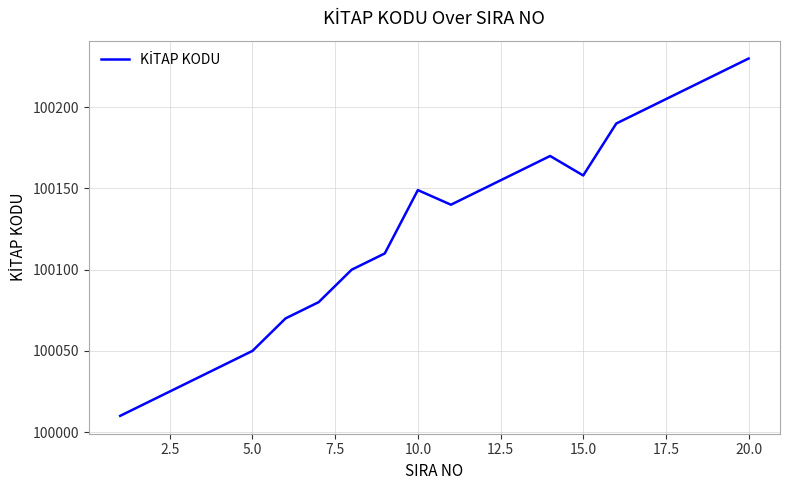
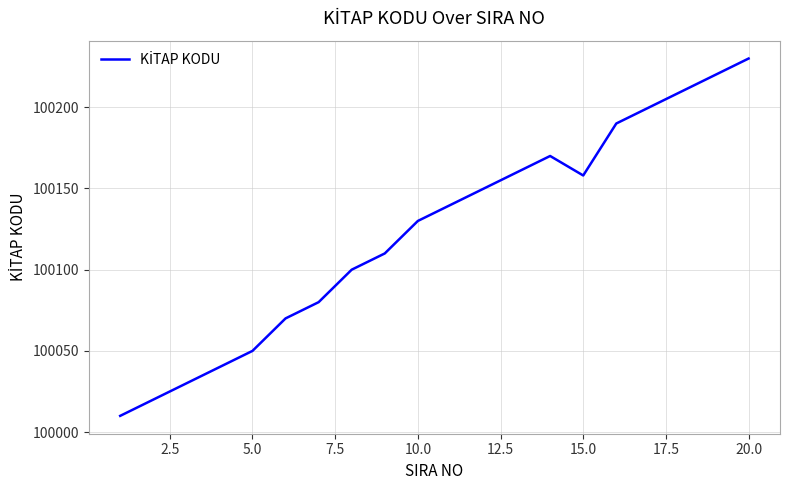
  {
    "5.0": 100050,
-   "10.0": 100149,
+   "10.0": 100130,
    "15.0": 100158,
    "20.0": 100230
  }
